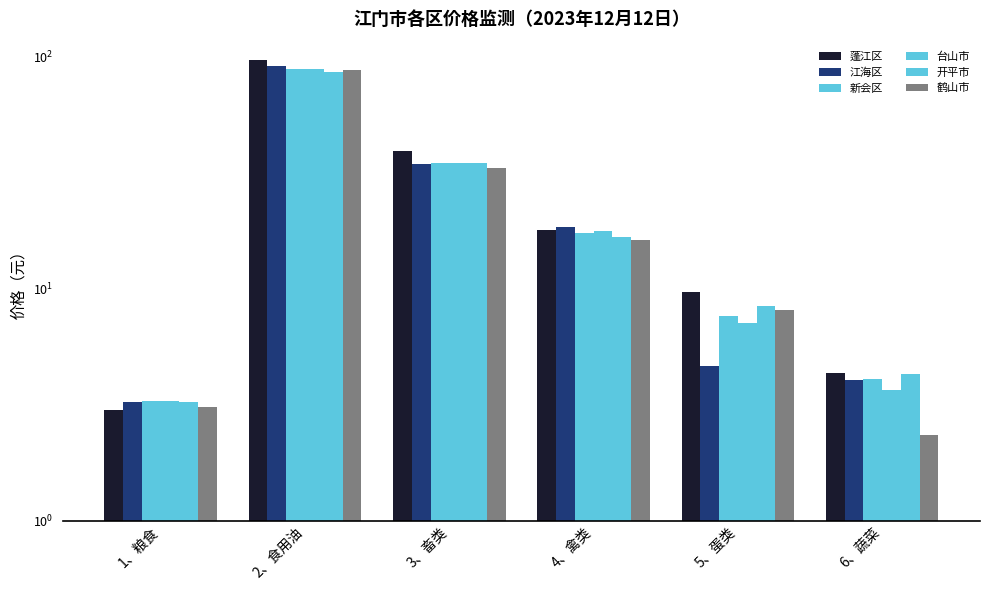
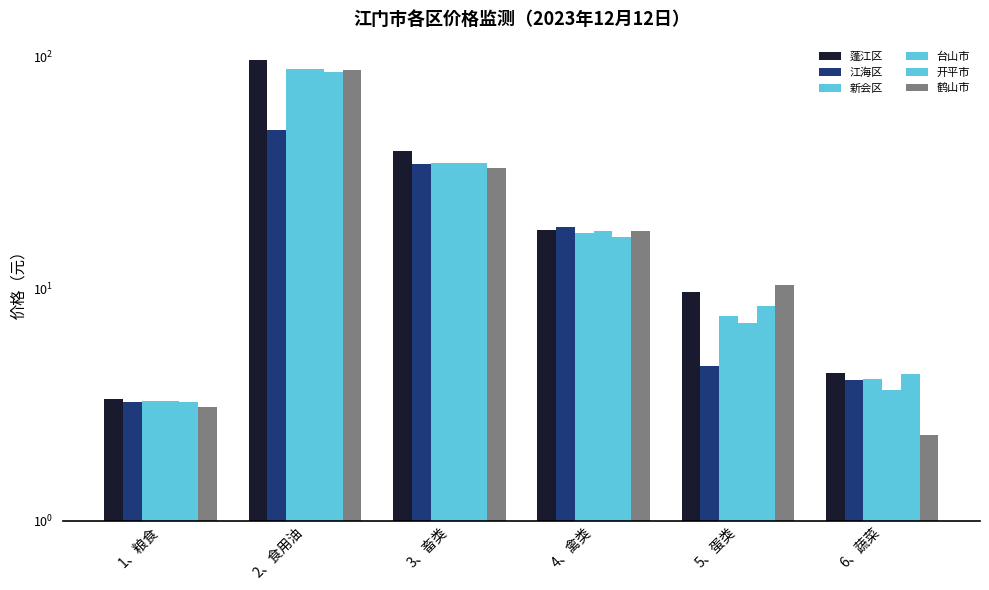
  {
    "蓬江区": {
-     "1、粮食": 3.0,
+     "1、粮食": 3.3,
      "2、食用油": 96,
      "3、畜类": 39,
      "4、禽类": 18,
      "5、蛋类": 9.6,
      "6、蔬菜": 4.3
    },
    "江海区": {
      "1、粮食": 3.3,
-     "2、食用油": 91,
+     "2、食用油": 48,
      "3、畜类": 34,
      "4、禽类": 19,
      "5、蛋类": 4.6,
      "6、蔬菜": 4
    },
    "鹤山市": {
      "1、粮食": 3.1,
      "2、食用油": 88,
      "3、畜类": 33,
-     "4、禽类": 16,
-     "5、蛋类": 8.1,
+     "4、禽类": 18,
+     "5、蛋类": 10,
      "6、蔬菜": 2.3
    }
  }
